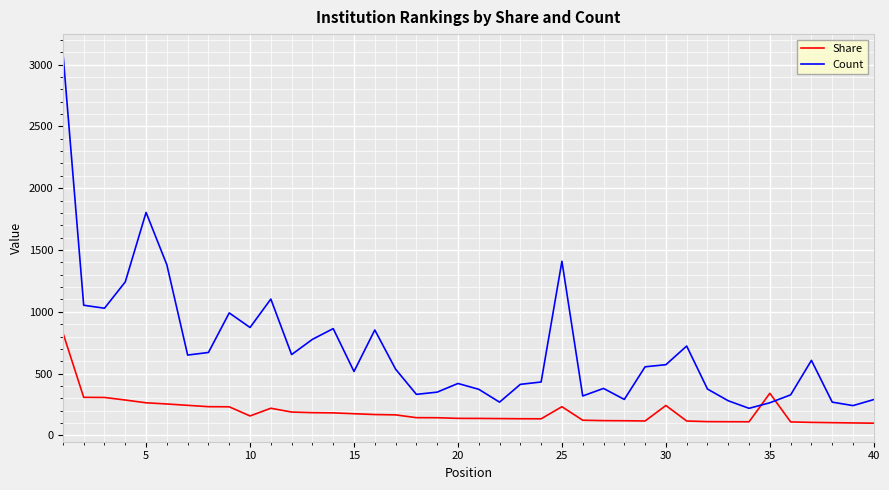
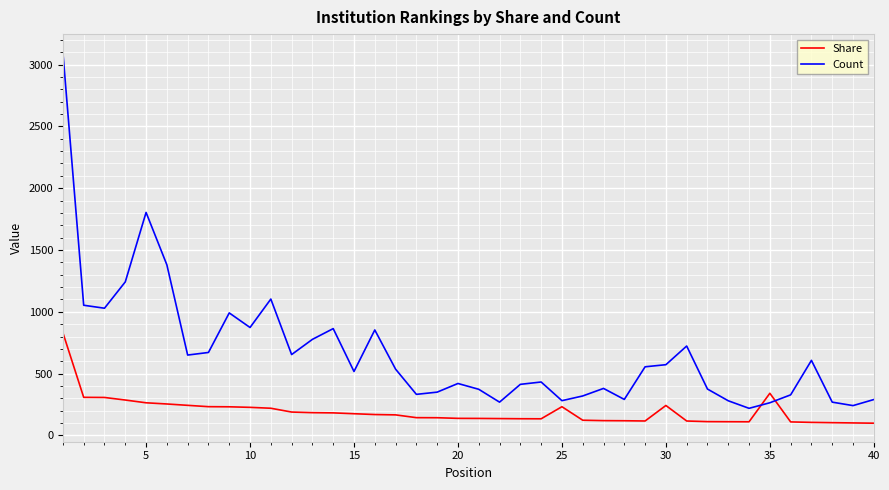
  {
    "Share": {
      "5": 260,
-     "10": 160,
+     "10": 230,
      "15": 180,
      "20": 140,
      "25": 230,
      "30": 240,
      "35": 340,
      "40": 100
    },
    "Count": {
      "5": 1800,
      "10": 870,
      "15": 520,
      "20": 420,
-     "25": 1410,
+     "25": 280,
      "30": 570,
      "35": 260,
      "40": 290
    }
  }
